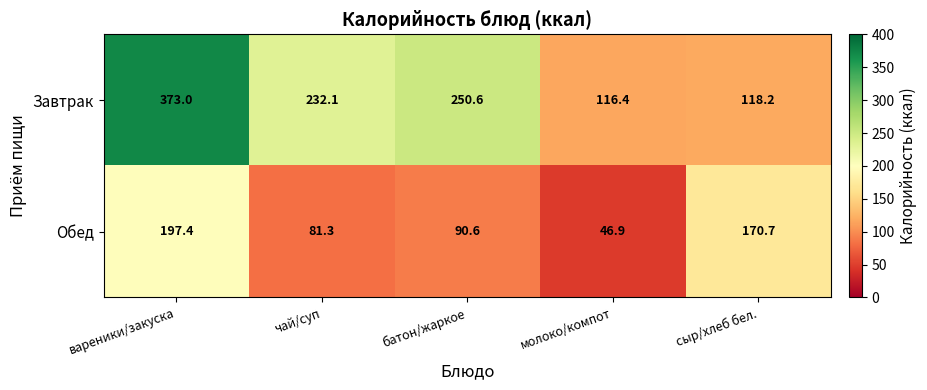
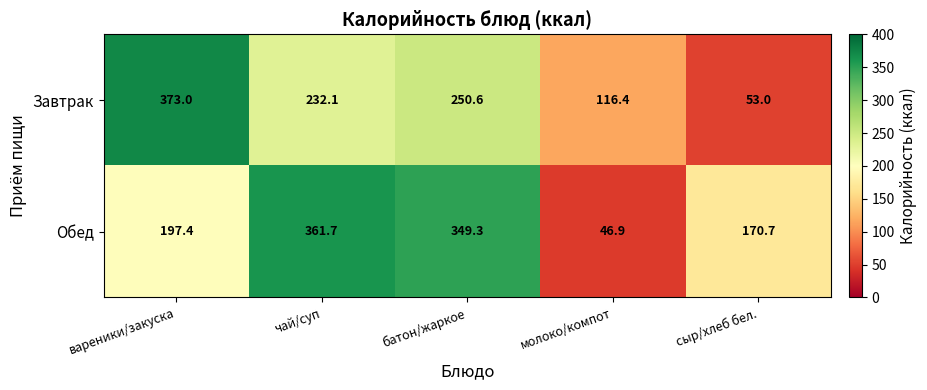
  {
    "Завтрак": {
      "вареники/закуска": 373.0,
      "чай/суп": 232.1,
      "батон/жаркое": 250.6,
      "молоко/компот": 116.4,
-     "сыр/хлеб бел.": 118.2
+     "сыр/хлеб бел.": 53.0
    },
    "Обед": {
      "вареники/закуска": 197.4,
-     "чай/суп": 81.3,
-     "батон/жаркое": 90.6,
+     "чай/суп": 361.7,
+     "батон/жаркое": 349.3,
      "молоко/компот": 46.9,
      "сыр/хлеб бел.": 170.7
    }
  }
